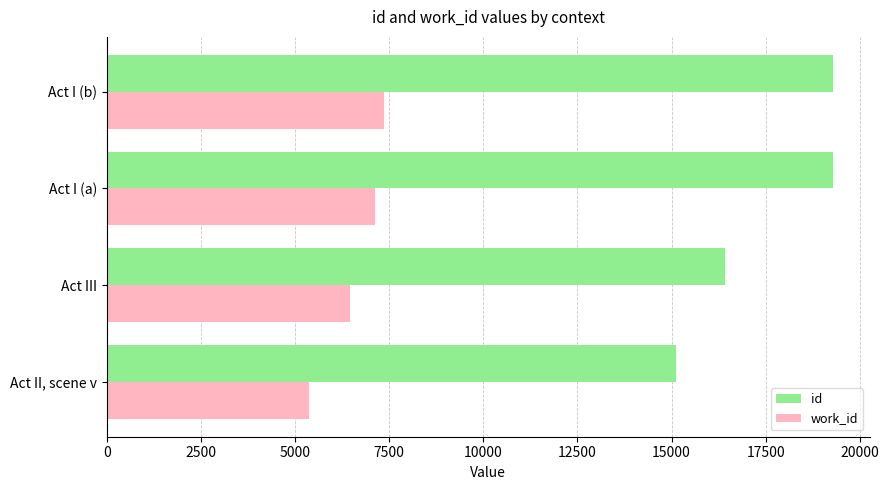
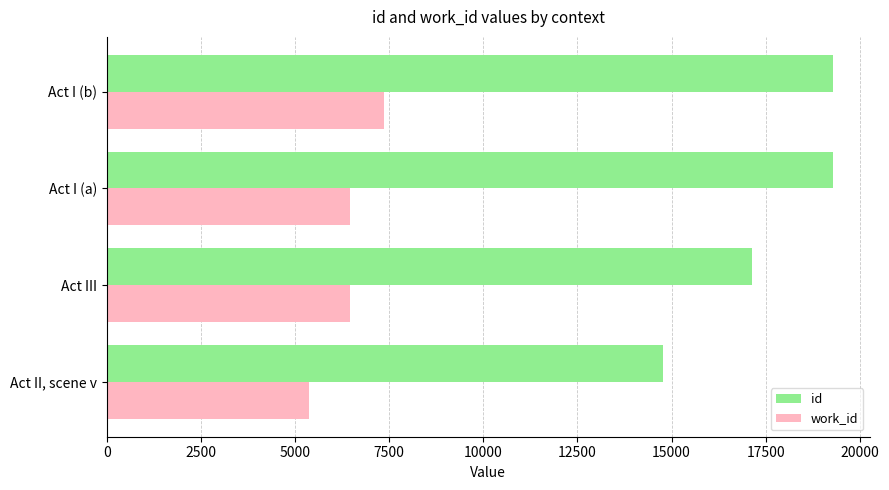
  {
    "id": {
      "Act I (b)": 19300,
      "Act I (a)": 19300,
-     "Act III": 16400,
-     "Act II, scene v": 15100
+     "Act III": 17100,
+     "Act II, scene v": 14800
    },
    "work_id": {
      "Act I (b)": 7400,
-     "Act I (a)": 7100,
+     "Act I (a)": 6500,
      "Act III": 6500,
      "Act II, scene v": 5400
    }
  }
